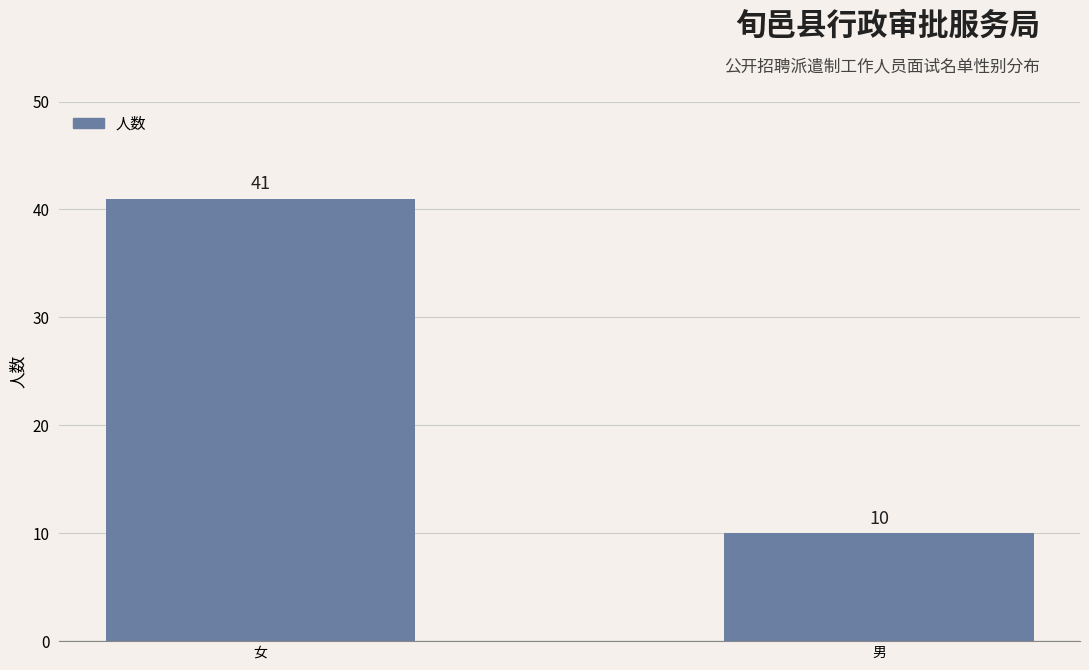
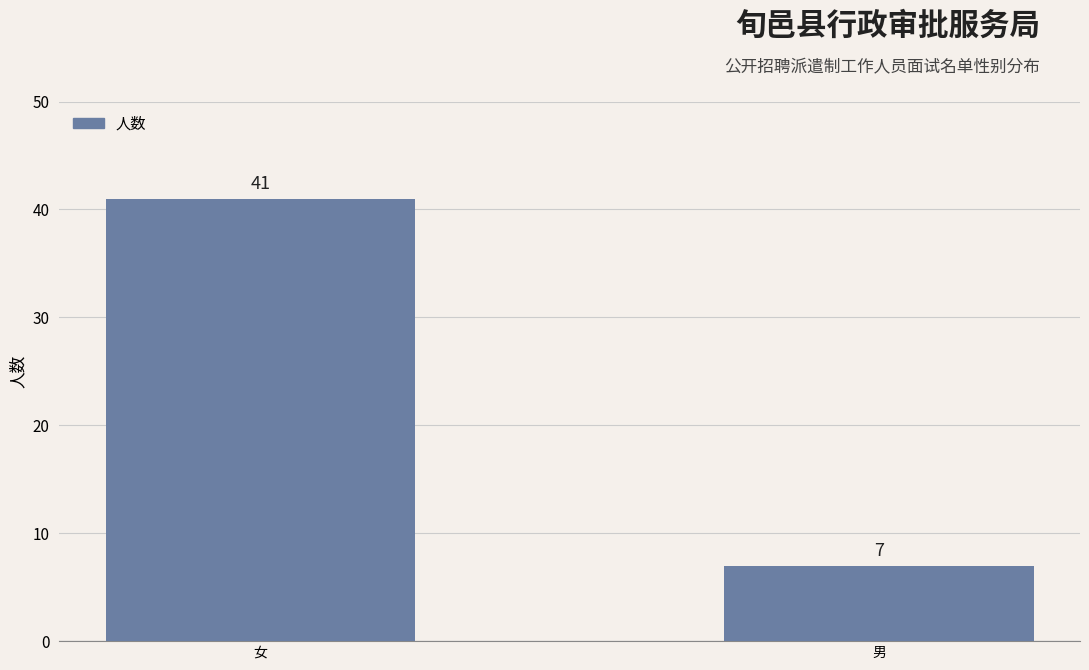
  {
    "女": 41,
-   "男": 10
+   "男": 7
  }
